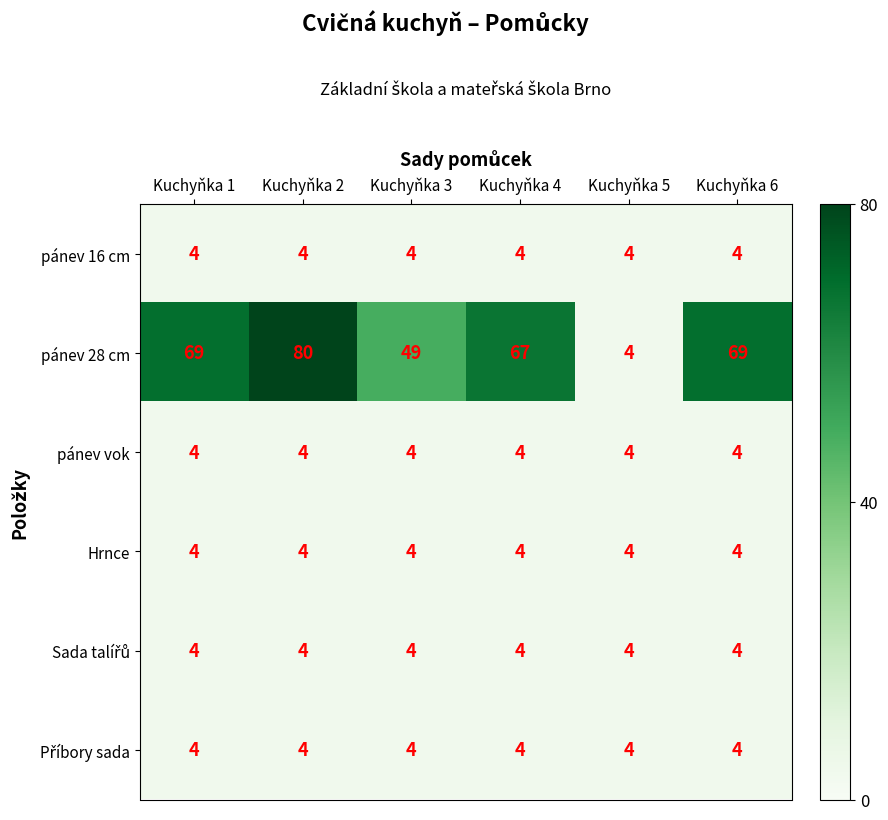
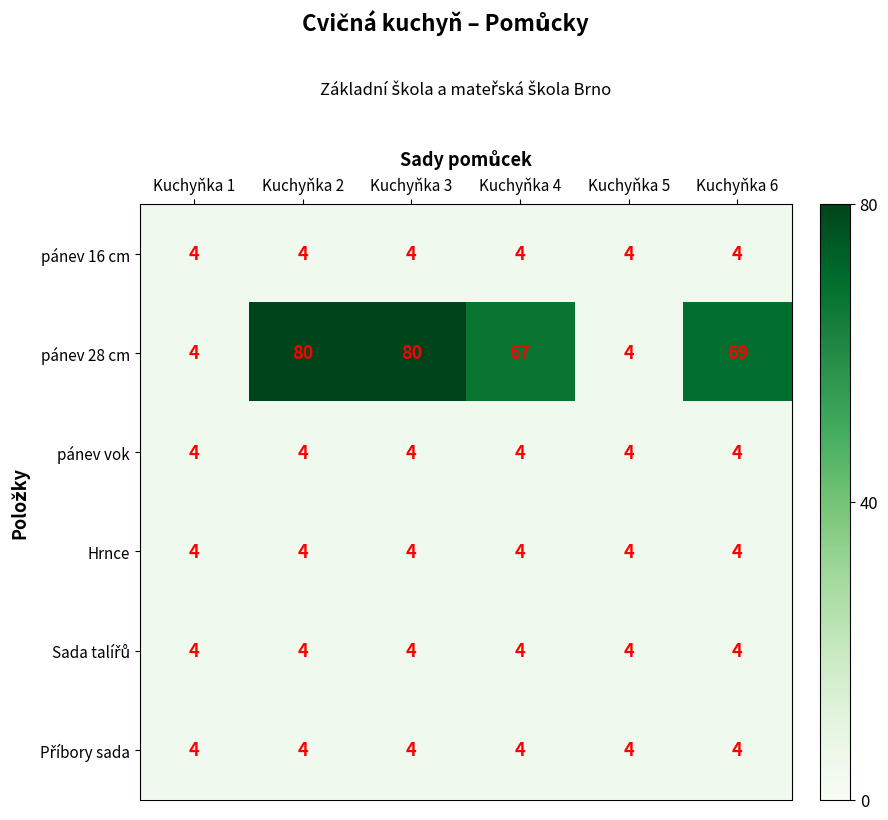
  {
    "pánev 16 cm": {
      "Kuchyňka 1": 4,
      "Kuchyňka 2": 4,
      "Kuchyňka 3": 4,
      "Kuchyňka 4": 4,
      "Kuchyňka 5": 4,
      "Kuchyňka 6": 4
    },
    "pánev 28 cm": {
-     "Kuchyňka 1": 69,
+     "Kuchyňka 1": 4,
      "Kuchyňka 2": 80,
-     "Kuchyňka 3": 49,
+     "Kuchyňka 3": 80,
      "Kuchyňka 4": 67,
      "Kuchyňka 5": 4,
      "Kuchyňka 6": 69
    },
    "pánev vok": {
      "Kuchyňka 1": 4,
      "Kuchyňka 2": 4,
      "Kuchyňka 3": 4,
      "Kuchyňka 4": 4,
      "Kuchyňka 5": 4,
      "Kuchyňka 6": 4
    },
    "Hrnce": {
      "Kuchyňka 1": 4,
      "Kuchyňka 2": 4,
      "Kuchyňka 3": 4,
      "Kuchyňka 4": 4,
      "Kuchyňka 5": 4,
      "Kuchyňka 6": 4
    },
    "Sada talířů": {
      "Kuchyňka 1": 4,
      "Kuchyňka 2": 4,
      "Kuchyňka 3": 4,
      "Kuchyňka 4": 4,
      "Kuchyňka 5": 4,
      "Kuchyňka 6": 4
    },
    "Příbory sada": {
      "Kuchyňka 1": 4,
      "Kuchyňka 2": 4,
      "Kuchyňka 3": 4,
      "Kuchyňka 4": 4,
      "Kuchyňka 5": 4,
      "Kuchyňka 6": 4
    }
  }
